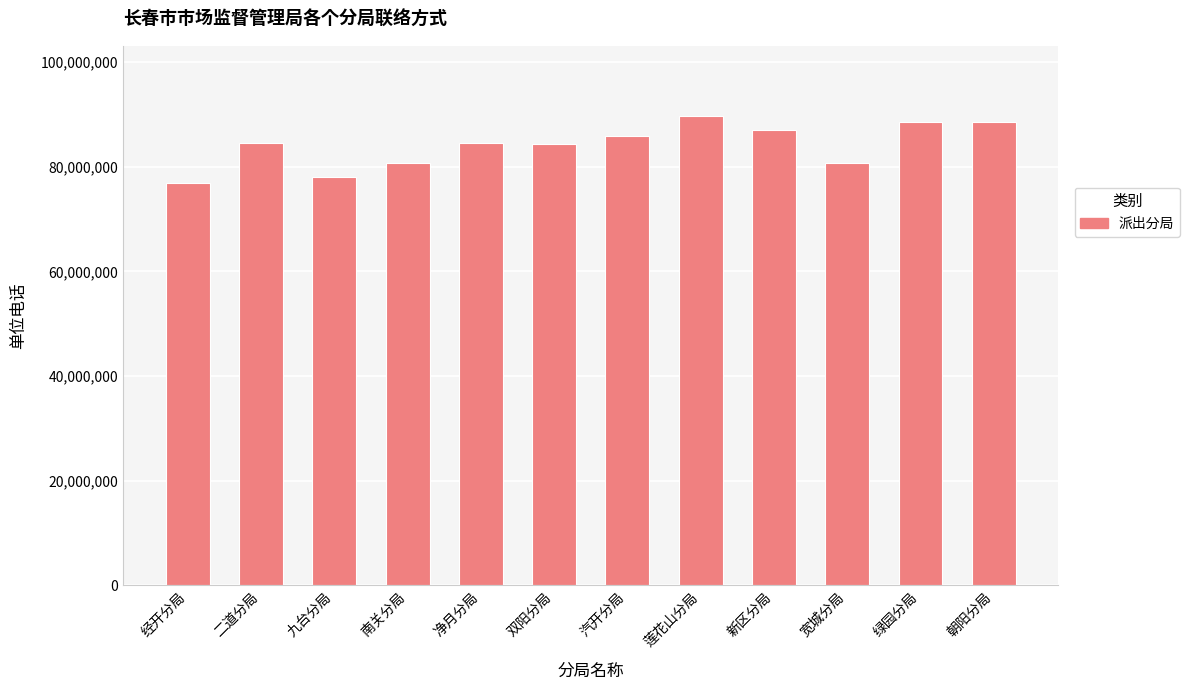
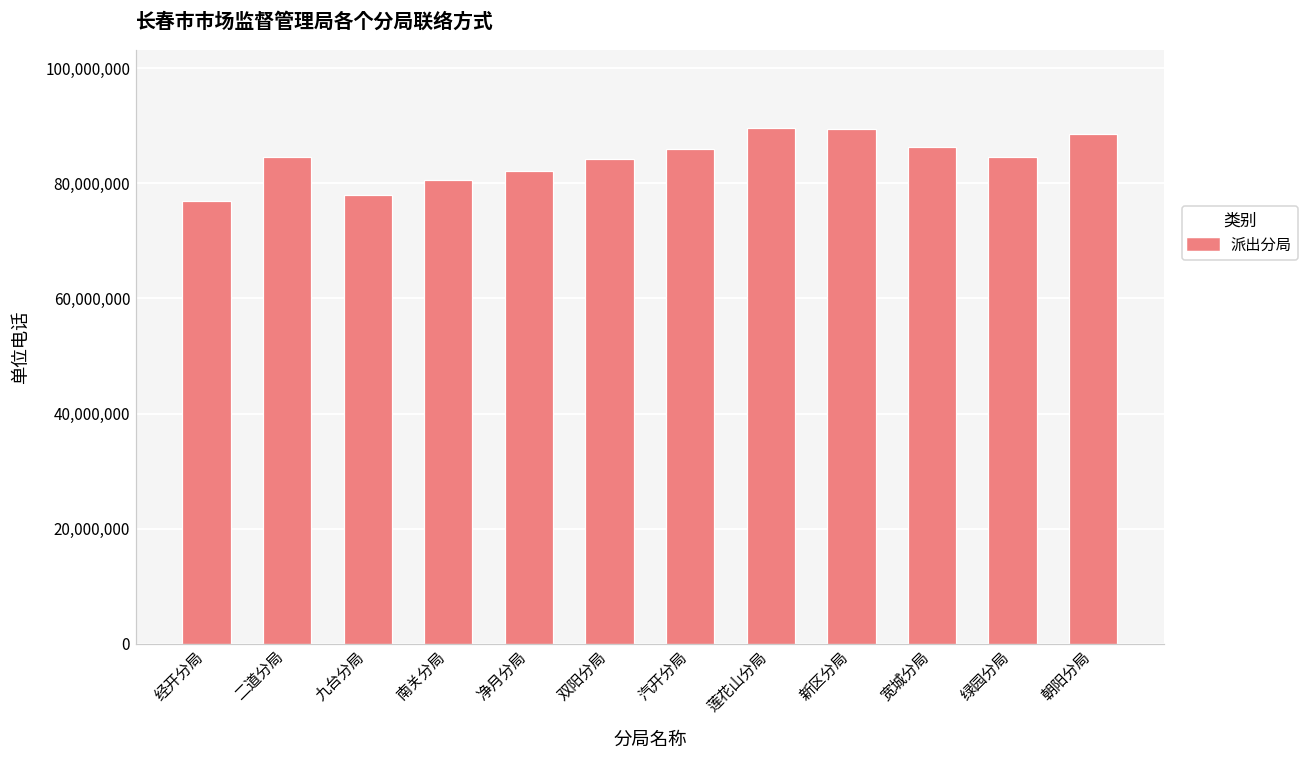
  {
    "经开分局": "77,000,000",
    "二道分局": "85,000,000",
    "九台分局": "78,000,000",
    "南关分局": "81,000,000",
-   "净月分局": "85,000,000",
+   "净月分局": "82,000,000",
    "双阳分局": "84,000,000",
    "汽开分局": "86,000,000",
    "莲花山分局": "90,000,000",
-   "新区分局": "87,000,000",
-   "宽城分局": "81,000,000",
-   "绿园分局": "89,000,000",
+   "新区分局": "89,000,000",
+   "宽城分局": "86,000,000",
+   "绿园分局": "85,000,000",
    "朝阳分局": "89,000,000"
  }
